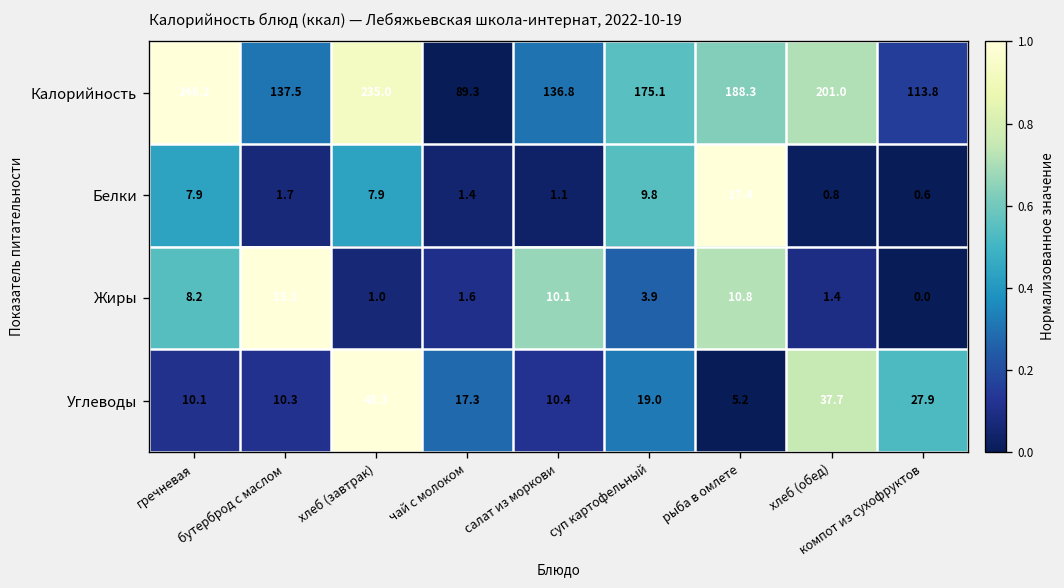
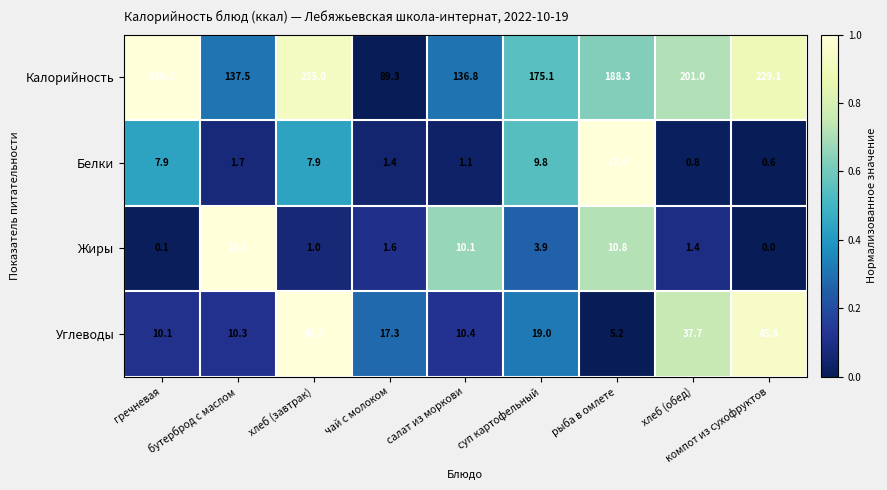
  {
    "Калорийность": {
      "бутерброд с маслом": 137.5,
      "хлеб (завтрак)": 235.0,
      "чай с молоком": 89.3,
      "салат из моркови": 136.8,
      "суп картофельный": 175.1,
      "рыба в омлете": 188.3,
      "хлеб (обед)": 201.0,
-     "компот из сухофруктов": 113.8
+     "компот из сухофруктов": 229.1
    },
    "Белки": {
      "гречневая": 7.9,
      "бутерброд с маслом": 1.7,
      "хлеб (завтрак)": 7.9,
      "чай с молоком": 1.4,
      "салат из моркови": 1.1,
      "суп картофельный": 9.8,
      "хлеб (обед)": 0.8,
      "компот из сухофруктов": 0.6
    },
    "Жиры": {
-     "гречневая": 8.2,
+     "гречневая": 0.1,
      "хлеб (завтрак)": 1.0,
      "чай с молоком": 1.6,
      "салат из моркови": 10.1,
      "суп картофельный": 3.9,
      "рыба в омлете": 10.8,
      "хлеб (обед)": 1.4,
      "компот из сухофруктов": 0.0
    },
    "Углеводы": {
      "гречневая": 10.1,
      "бутерброд с маслом": 10.3,
      "чай с молоком": 17.3,
      "салат из моркови": 10.4,
      "суп картофельный": 19.0,
      "рыба в омлете": 5.2,
      "хлеб (обед)": 37.7,
-     "компот из сухофруктов": 27.9
+     "компот из сухофруктов": 45.8
    }
  }
